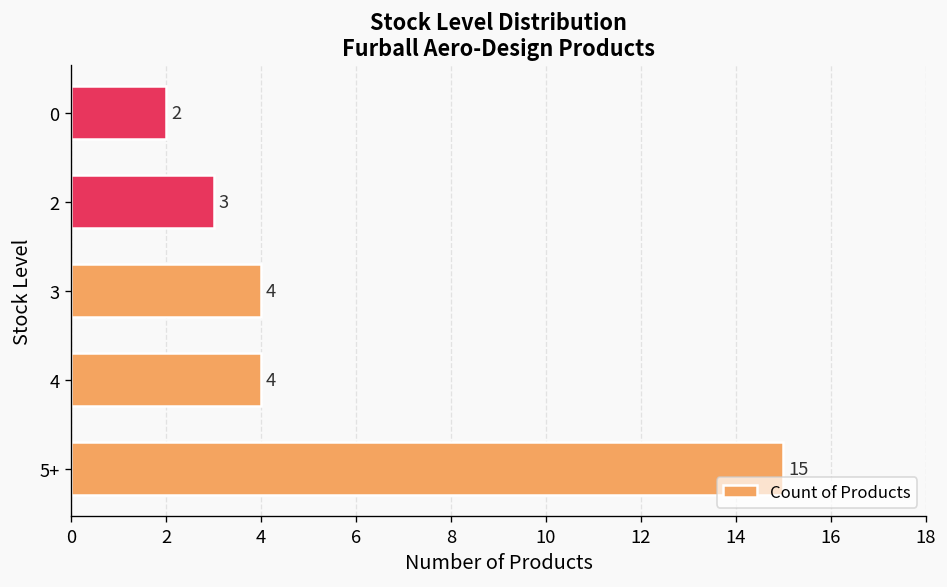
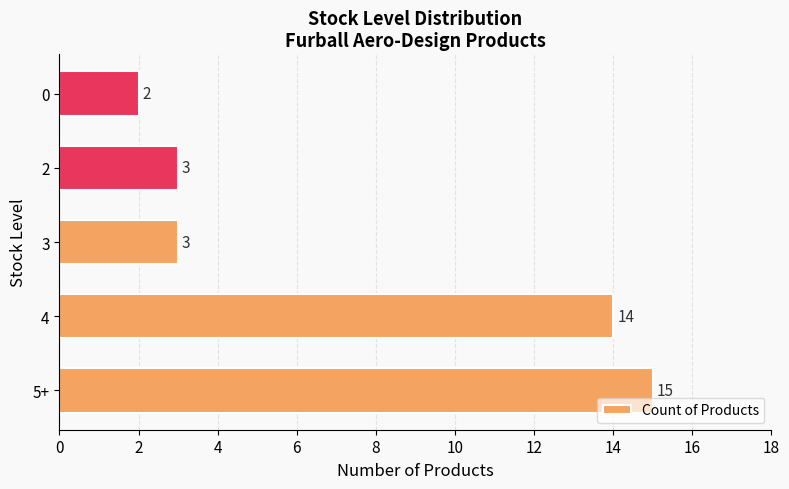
  {
    "0": 2,
    "2": 3,
-   "3": 4,
-   "4": 4
+   "3": 3,
+   "4": 14
  }
